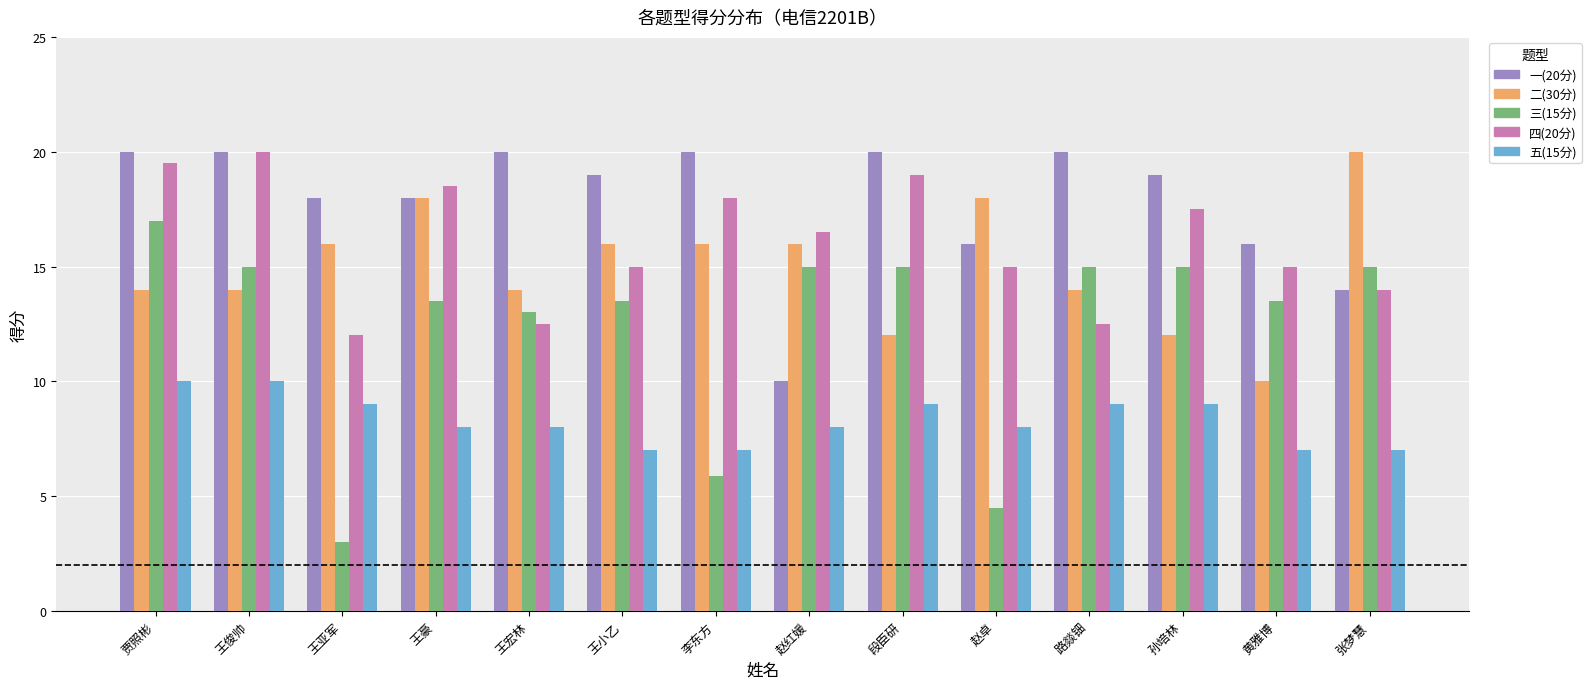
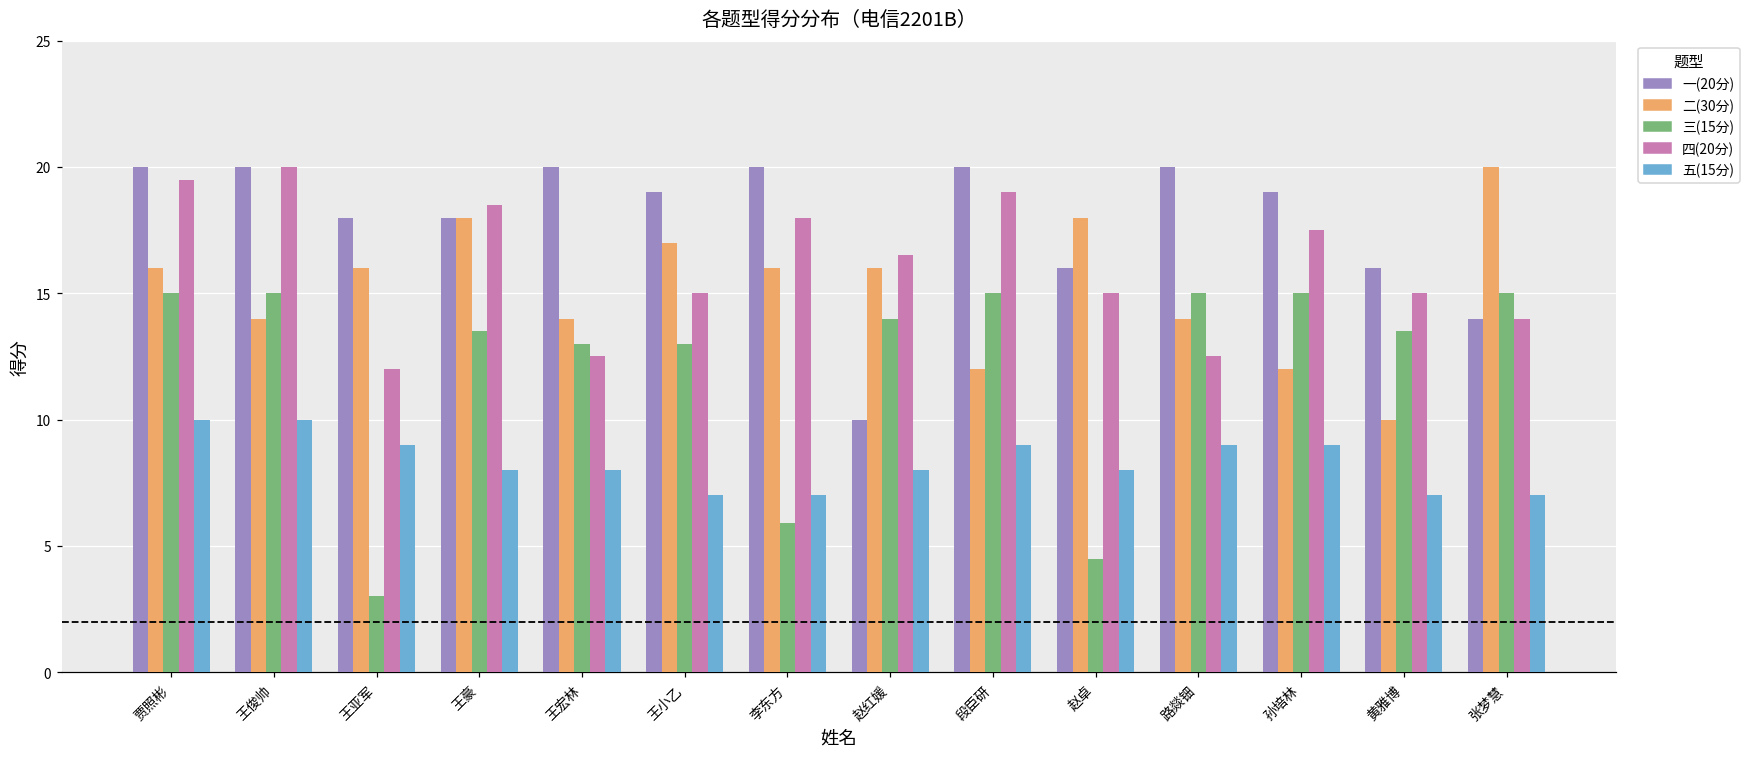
  {
    "二(30分)": {
-     "贾照彬": 14,
+     "贾照彬": 16,
      "王俊帅": 14,
      "王亚军": 16,
      "王豪": 18,
      "王宏林": 14,
-     "王小乙": 16,
+     "王小乙": 17,
      "李东方": 16,
      "赵红媛": 16,
      "段臣研": 12,
      "赵卓": 18,
      "路燚钿": 14,
      "孙培林": 12,
      "黄雅博": 10,
      "张梦慧": 20
    },
    "三(15分)": {
-     "贾照彬": 17,
+     "贾照彬": 15,
      "王俊帅": 15.0,
      "王亚军": 3.0,
      "王豪": 13.5,
      "王宏林": 13.0,
-     "王小乙": 13.5,
+     "王小乙": 13.0,
      "李东方": 5.9,
-     "赵红媛": 15,
+     "赵红媛": 14,
      "段臣研": 15.0,
      "赵卓": 4.5,
      "路燚钿": 15.0,
      "孙培林": 15.0,
      "黄雅博": 13.5,
      "张梦慧": 15.0
    },
    "五(15分)": {
      "贾照彬": 10.0,
      "王俊帅": 10.0,
      "王亚军": 9.0,
      "王豪": 8.0,
      "王宏林": 8.0,
      "王小乙": 7.0,
      "李东方": 7.0,
      "赵红媛": 8.0,
      "段臣研": 9.0,
      "赵卓": 8.0,
      "路燚钿": 9.0,
      "孙培林": 9.0,
      "黄雅博": 7.0,
      "张梦慧": 7.0
    }
  }
